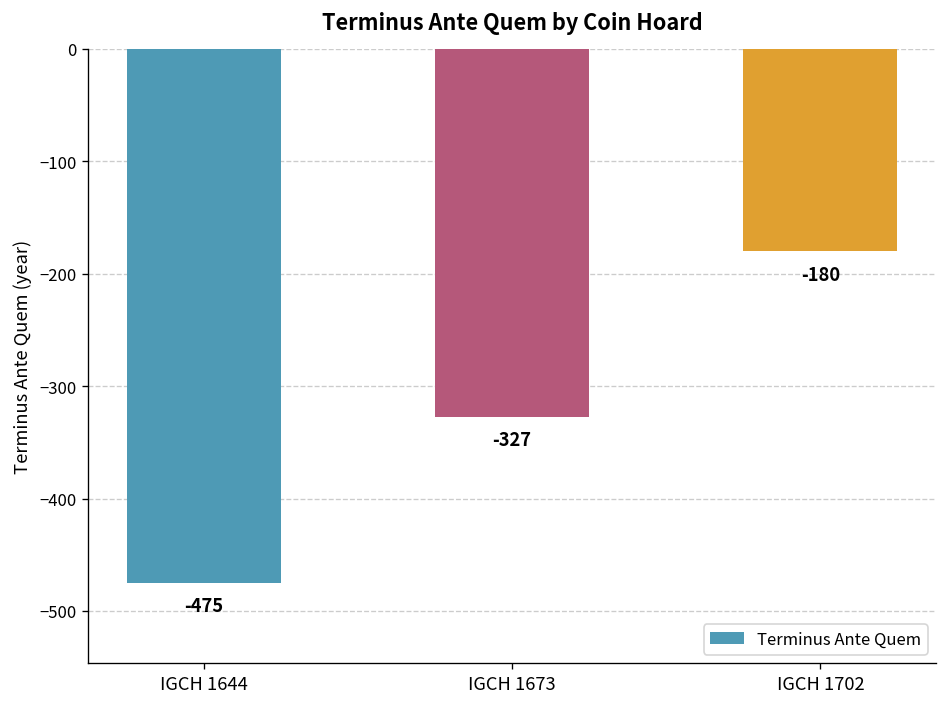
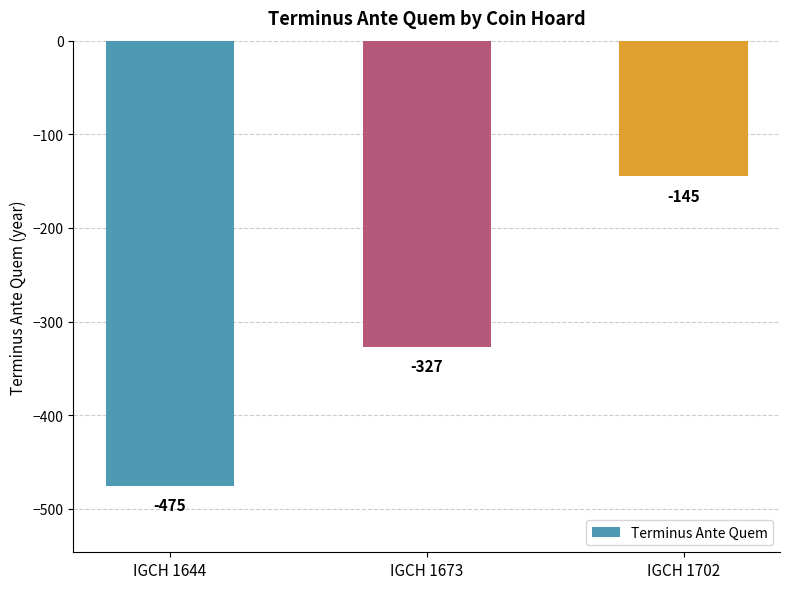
  {
    "IGCH 1644": -475,
    "IGCH 1673": -327,
-   "IGCH 1702": -180
+   "IGCH 1702": -145
  }
